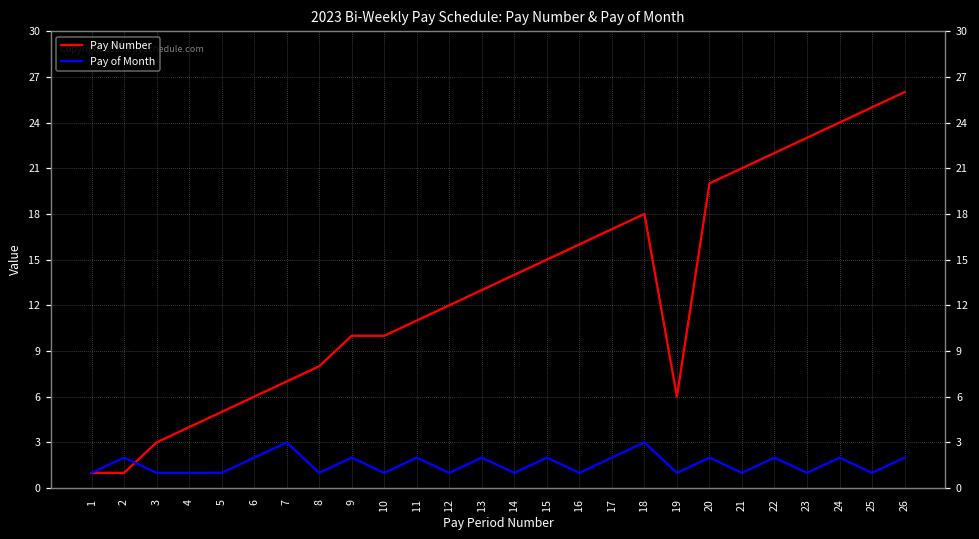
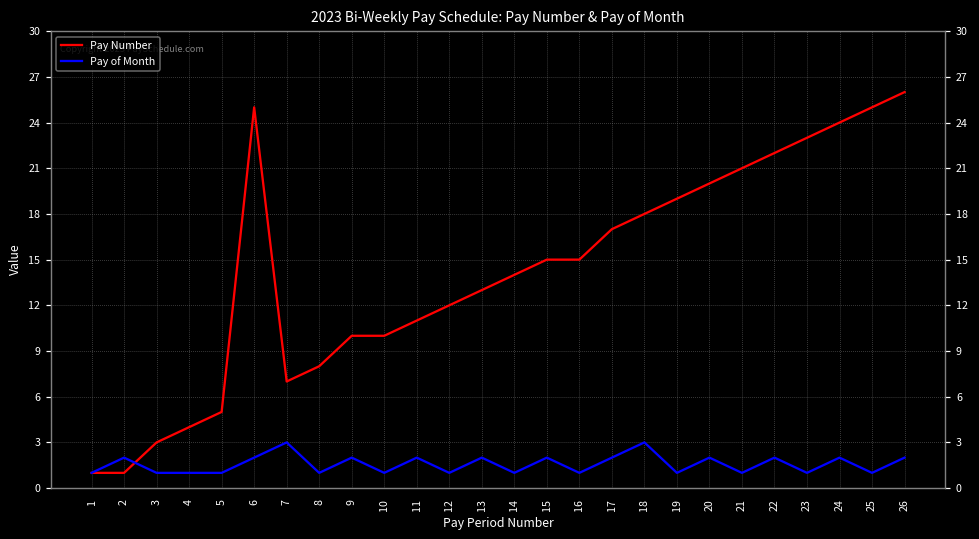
  {
    "Pay Number": {
      "2": 1,
      "3": 3,
      "4": 4,
      "5": 5,
-     "6": 6,
+     "6": 25,
      "7": 7,
      "8": 8,
      "9": 10,
      "10": 10,
      "11": 11,
      "12": 12,
      "13": 13,
      "14": 14,
      "15": 15,
-     "16": 16,
+     "16": 15,
      "17": 17,
      "18": 18,
-     "19": 6,
+     "19": 19,
      "20": 20,
      "21": 21,
      "22": 22,
      "23": 23,
      "24": 24,
      "25": 25,
      "26": 26
    },
    "Pay of Month": {
      "2": 2,
      "3": 1,
      "4": 1,
      "5": 1,
      "6": 2,
      "7": 3,
      "8": 1,
      "9": 2,
      "10": 1,
      "11": 2,
      "12": 1,
      "13": 2,
      "14": 1,
      "15": 2,
      "16": 1,
      "17": 2,
      "18": 3,
      "19": 1,
      "20": 2,
      "21": 1,
      "22": 2,
      "23": 1,
      "24": 2,
      "25": 1,
      "26": 2
    }
  }
